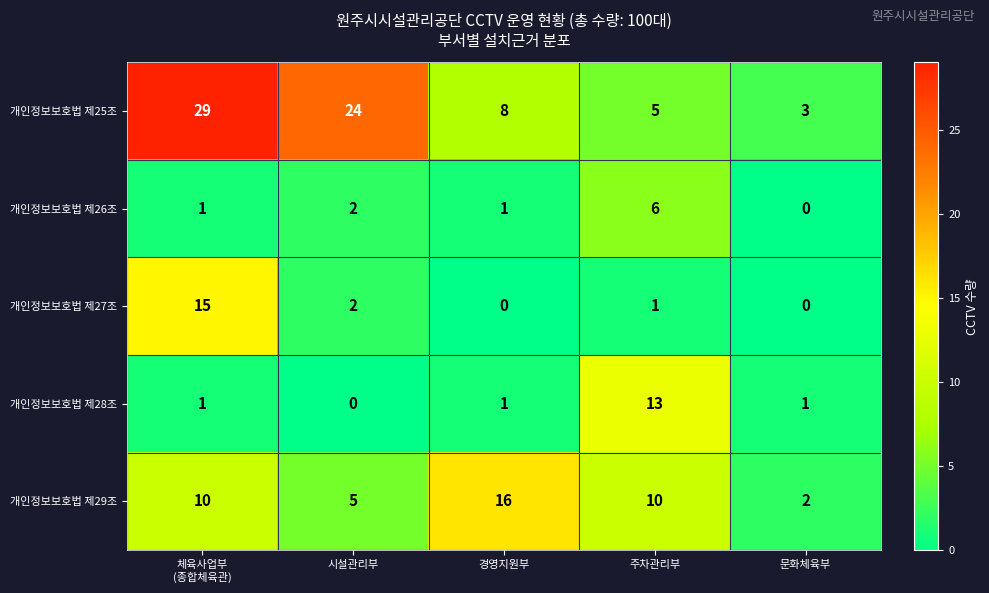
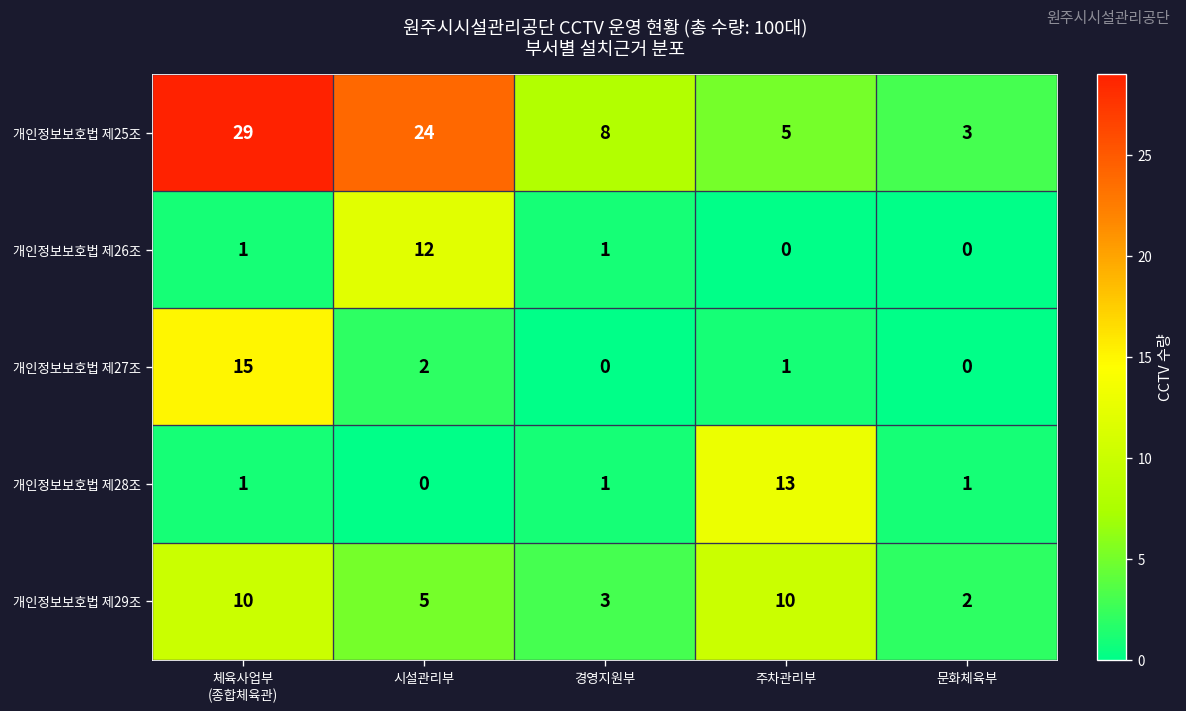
  {
    "개인정보보호법 제25조": {
      "체육사업부 (종합체육관)": 29,
      "시설관리부": 24,
      "경영지원부": 8,
      "주차관리부": 5,
      "문화체육부": 3
    },
    "개인정보보호법 제26조": {
      "체육사업부 (종합체육관)": 1,
-     "시설관리부": 2,
+     "시설관리부": 12,
      "경영지원부": 1,
-     "주차관리부": 6,
+     "주차관리부": 0,
      "문화체육부": 0
    },
    "개인정보보호법 제27조": {
      "체육사업부 (종합체육관)": 15,
      "시설관리부": 2,
      "경영지원부": 0,
      "주차관리부": 1,
      "문화체육부": 0
    },
    "개인정보보호법 제28조": {
      "체육사업부 (종합체육관)": 1,
      "시설관리부": 0,
      "경영지원부": 1,
      "주차관리부": 13,
      "문화체육부": 1
    },
    "개인정보보호법 제29조": {
      "체육사업부 (종합체육관)": 10,
      "시설관리부": 5,
-     "경영지원부": 16,
+     "경영지원부": 3,
      "주차관리부": 10,
      "문화체육부": 2
    }
  }
